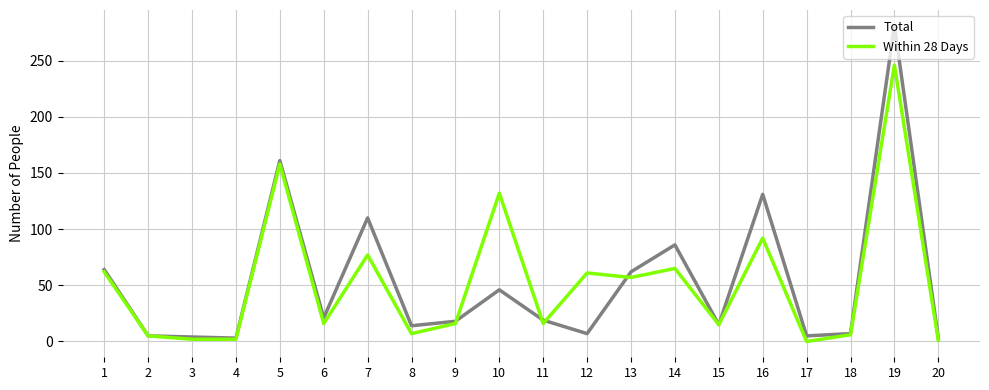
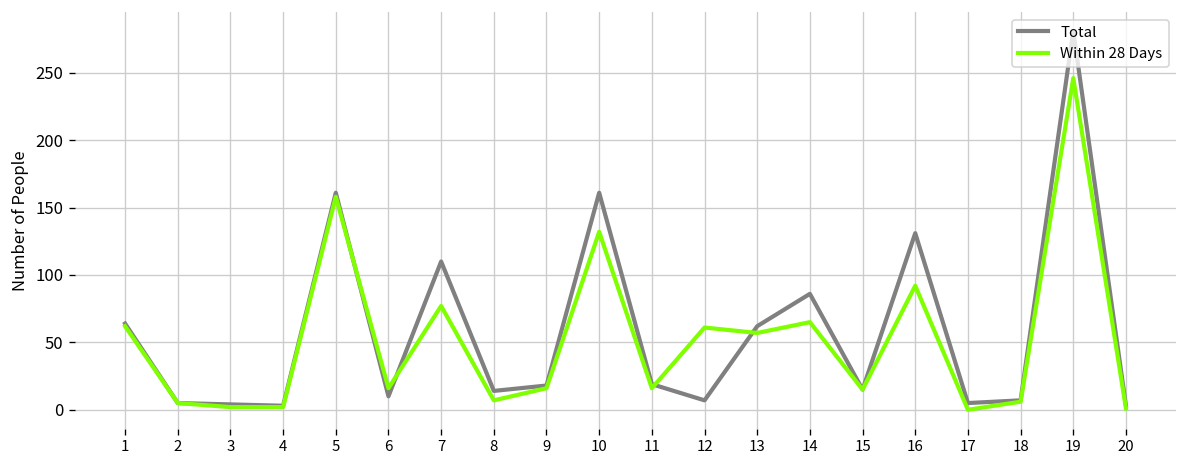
  {
    "Total": {
      "5": 161,
-     "6": 21,
+     "6": 10,
      "7": 110,
      "8": 14,
-     "10": 46,
+     "10": 161,
      "11": 19,
      "12": 7,
      "13": 62,
      "14": 86,
      "16": 131,
      "17": 5
    },
    "Within 28 Days": {
      "5": 158,
      "6": 16,
      "7": 77,
      "8": 7,
      "10": 132,
      "11": 16,
      "12": 61,
      "13": 57,
      "14": 65,
      "16": 92,
      "17": 0,
      "19": 246
    }
  }
